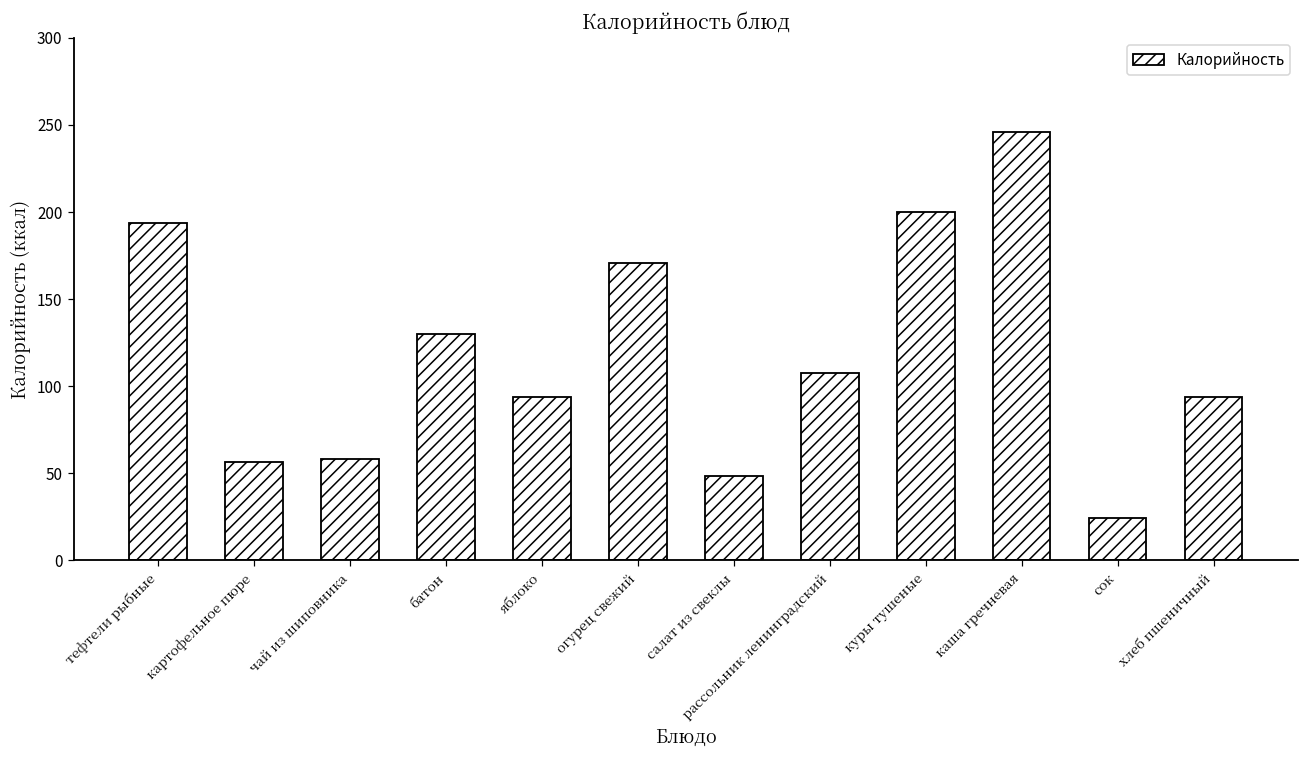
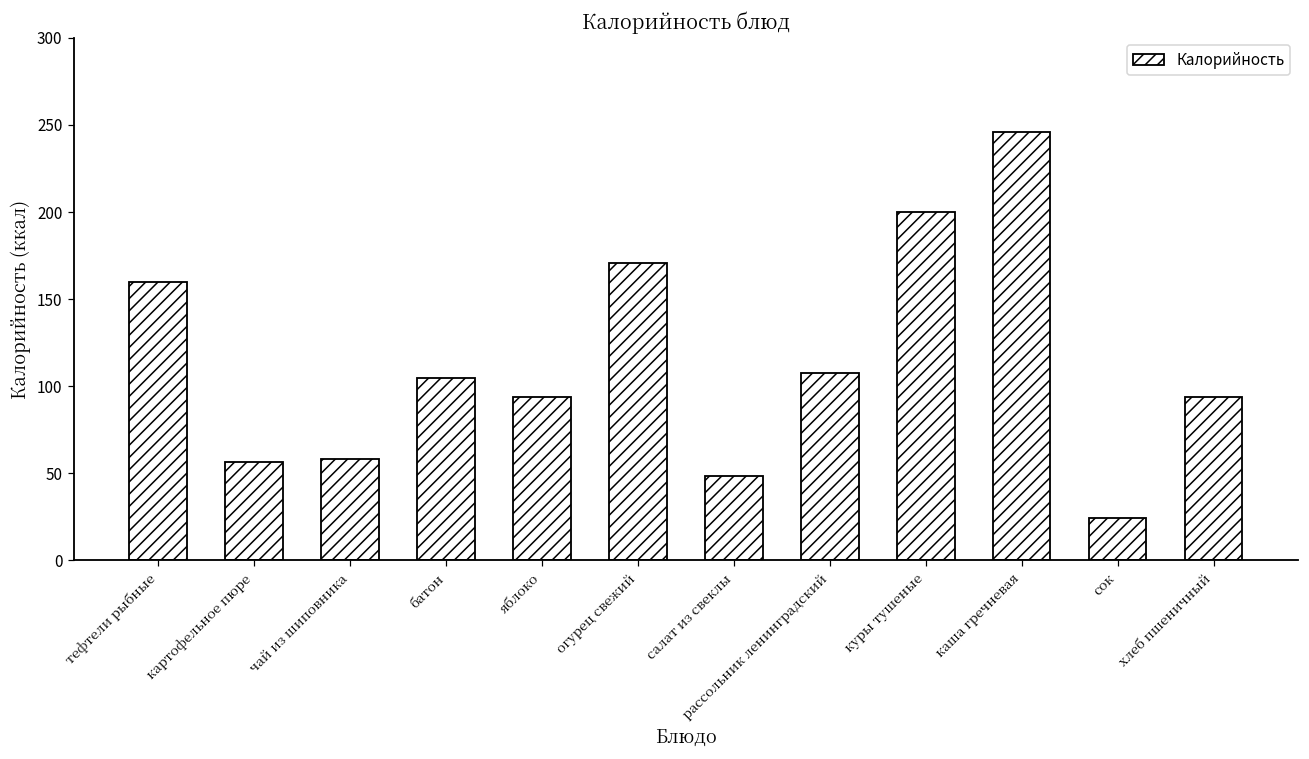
  {
-   "тефтели рыбные": 194,
+   "тефтели рыбные": 160,
    "картофельное пюре": 56,
    "чай из шиповника": 58,
-   "батон": 130,
+   "батон": 104,
    "яблоко": 94,
    "огурец свежий": 171,
    "салат из свеклы": 49,
    "рассольник ленинградский": 108,
    "куры тушеные": 200,
    "каша гречневая": 246,
    "сок": 25,
    "хлеб пшеничный": 94
  }
